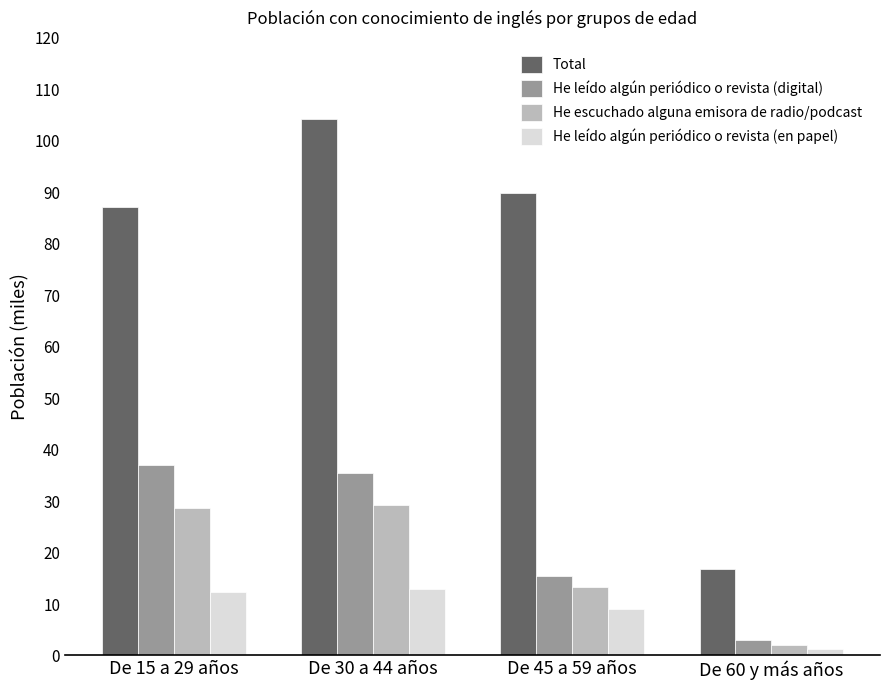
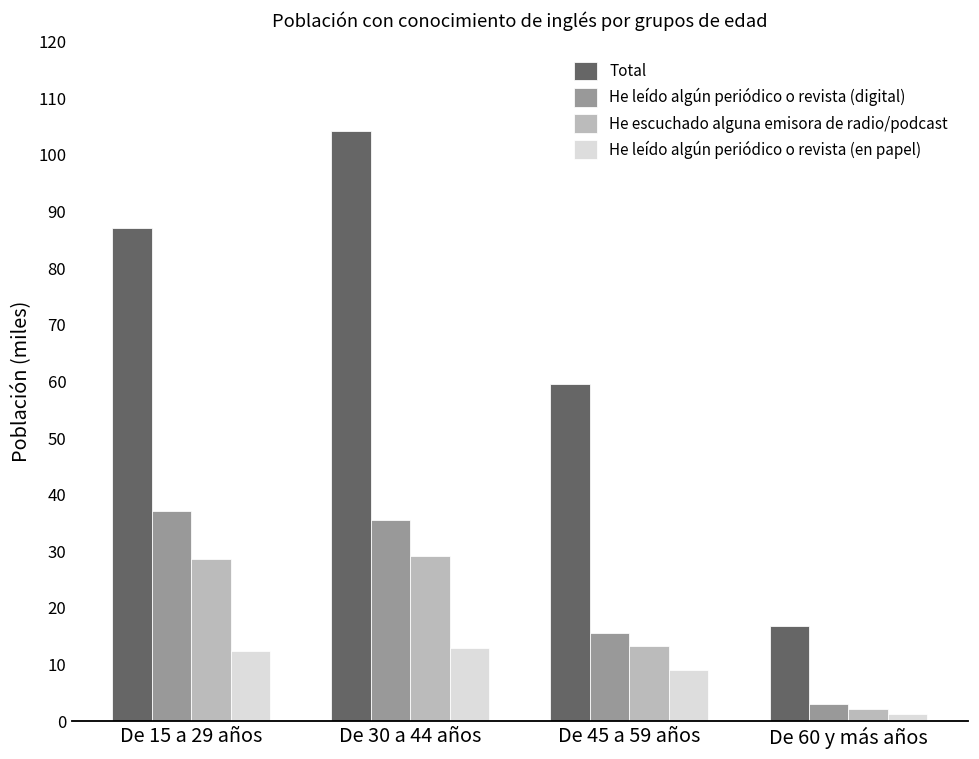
  {
    "Total": {
      "De 15 a 29 años": 87,
      "De 30 a 44 años": 104,
-     "De 45 a 59 años": 90,
+     "De 45 a 59 años": 60,
      "De 60 y más años": 17
    }
  }
